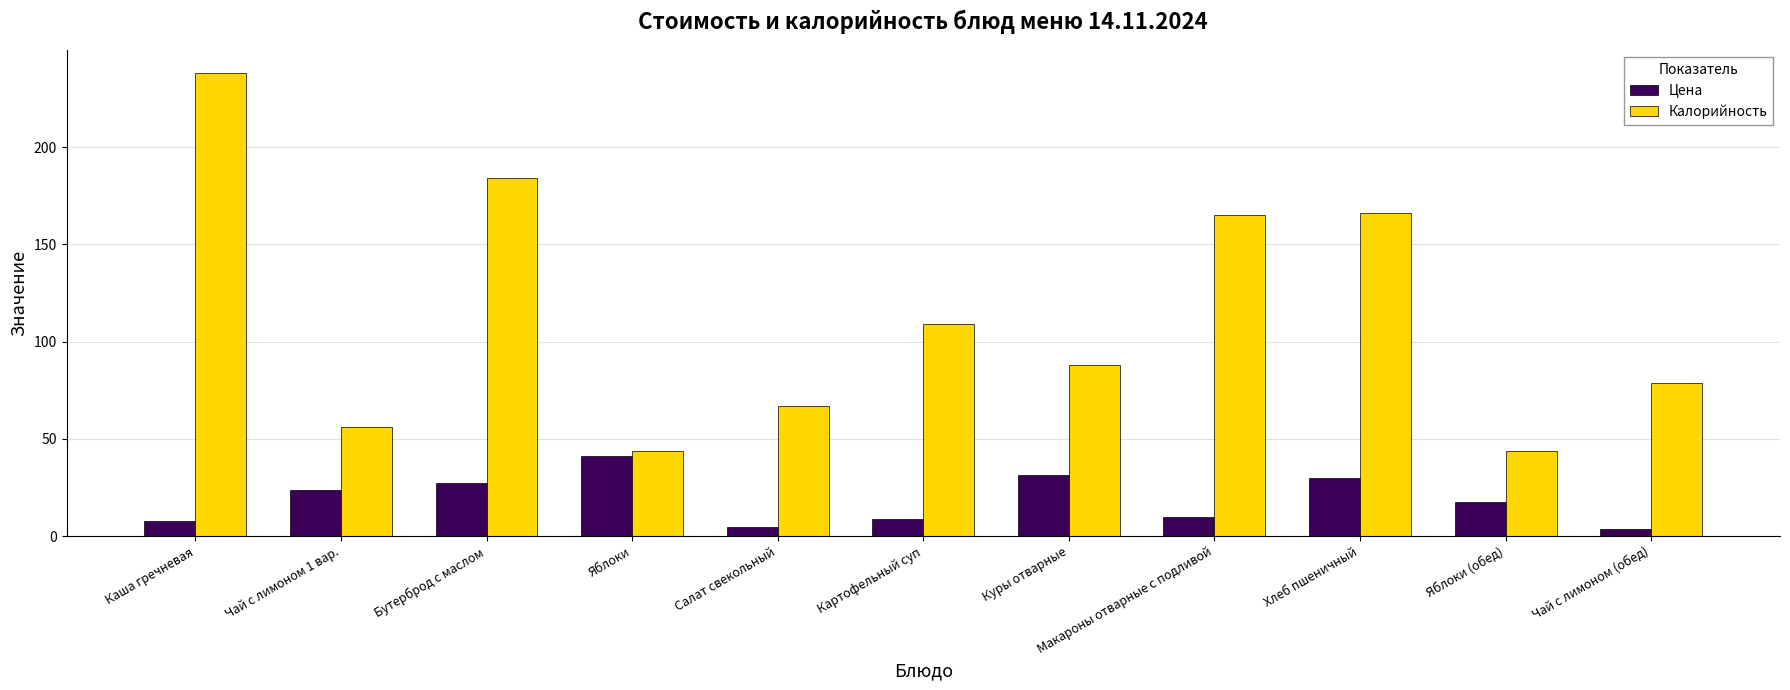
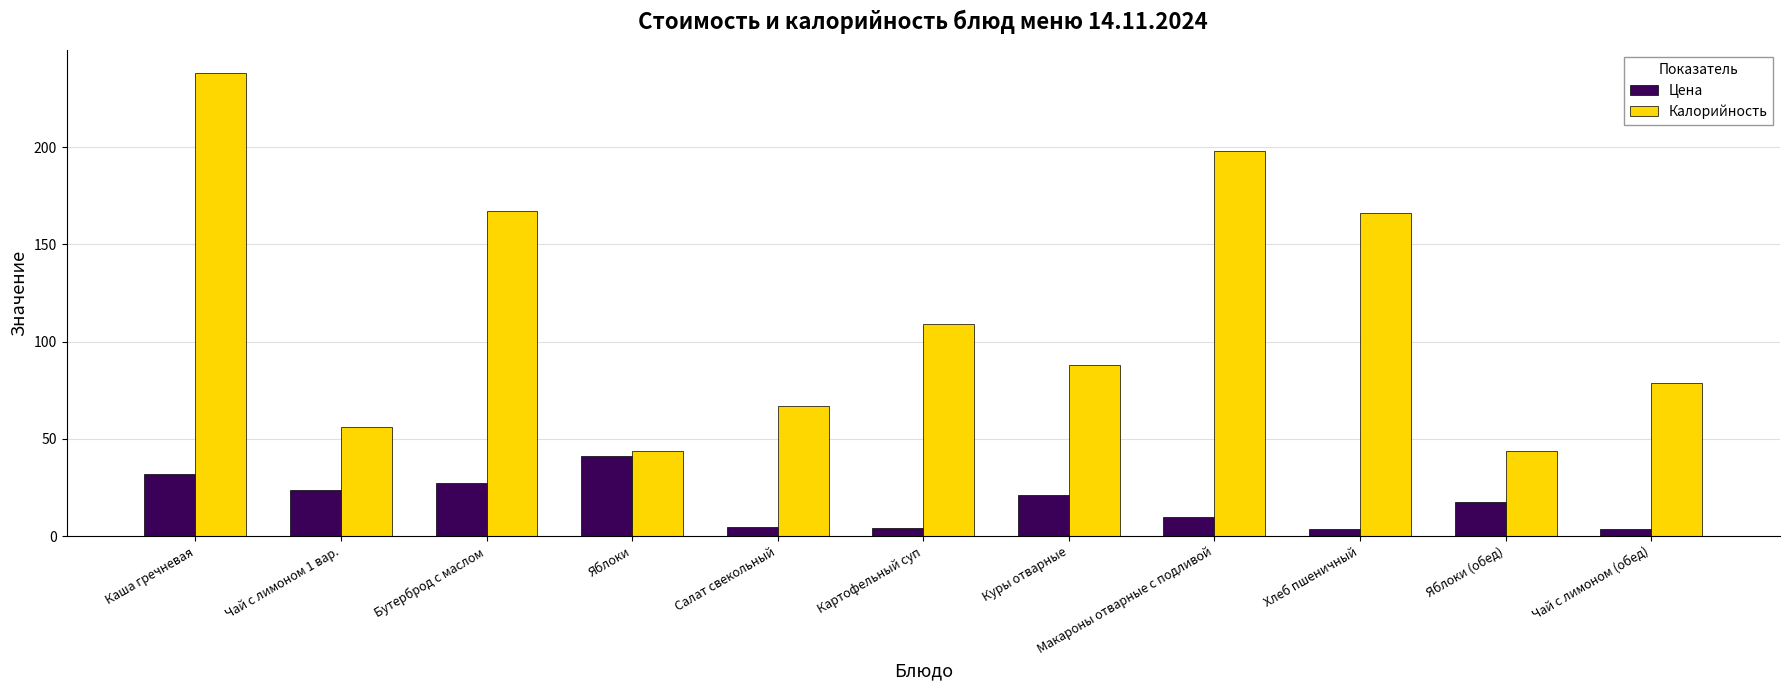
  {
    "Цена": {
-     "Каша гречневая": 8,
+     "Каша гречневая": 32,
      "Чай с лимоном 1 вар.": 23,
      "Бутерброд с маслом": 27,
      "Яблоки": 41,
      "Салат свекольный": 5,
-     "Картофельный суп": 9,
-     "Куры отварные": 31,
+     "Картофельный суп": 4,
+     "Куры отварные": 21,
      "Макароны отварные с подливой": 10,
-     "Хлеб пшеничный": 30,
+     "Хлеб пшеничный": 4,
      "Яблоки (обед)": 18,
      "Чай с лимоном (обед)": 4
    },
    "Калорийность": {
      "Каша гречневая": 238,
      "Чай с лимоном 1 вар.": 56,
-     "Бутерброд с маслом": 184,
+     "Бутерброд с маслом": 167,
      "Яблоки": 44,
      "Салат свекольный": 67,
      "Картофельный суп": 109,
      "Куры отварные": 88,
-     "Макароны отварные с подливой": 165,
+     "Макароны отварные с подливой": 198,
      "Хлеб пшеничный": 166,
      "Яблоки (обед)": 44,
      "Чай с лимоном (обед)": 79
    }
  }
